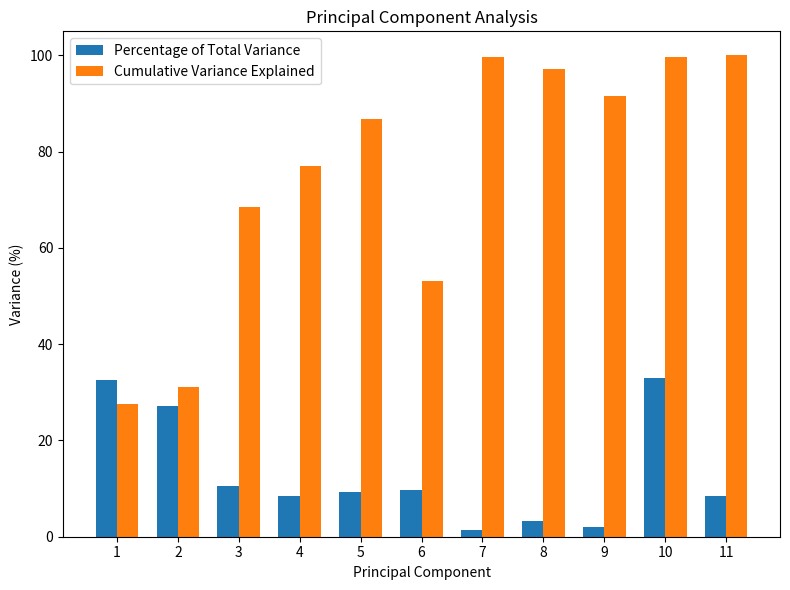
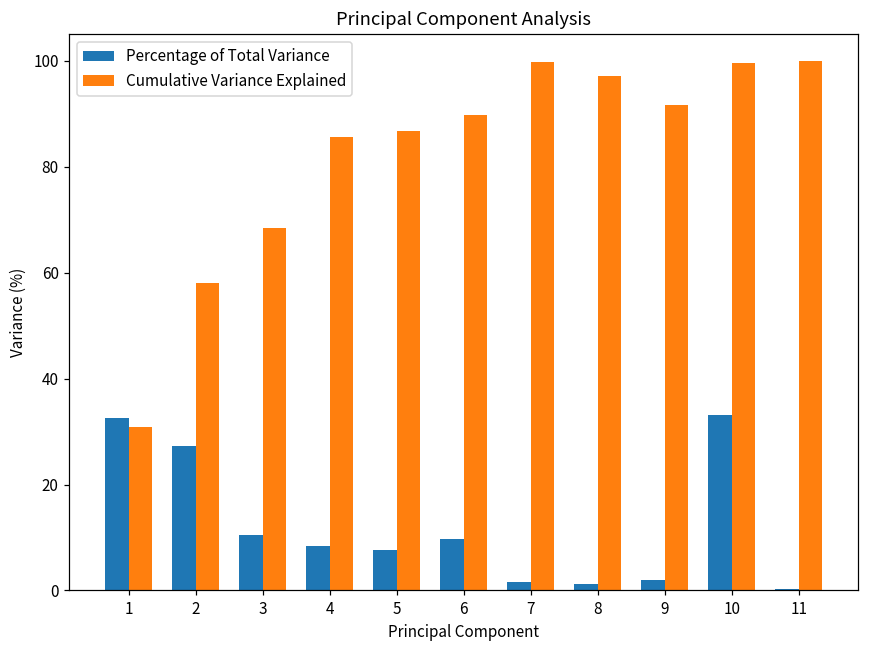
  {
    "Percentage of Total Variance": {
      "1": 33,
      "2": 27,
      "3": 10,
      "4": 8,
-     "5": 9,
+     "5": 8,
      "6": 10,
      "7": 1,
-     "8": 3,
+     "8": 1,
      "9": 2,
      "10": 33,
-     "11": 8
+     "11": 0
    },
    "Cumulative Variance Explained": {
-     "1": 28,
-     "2": 31,
+     "1": 31,
+     "2": 58,
      "3": 69,
-     "4": 77,
+     "4": 86,
      "5": 87,
-     "6": 53,
+     "6": 90,
      "7": 100,
      "8": 97,
      "9": 92,
      "10": 100,
      "11": 100
    }
  }
